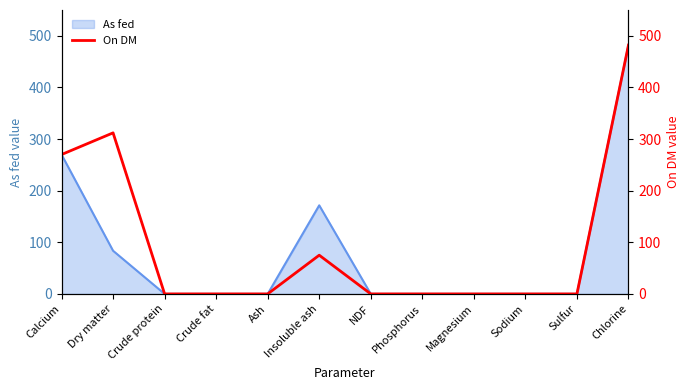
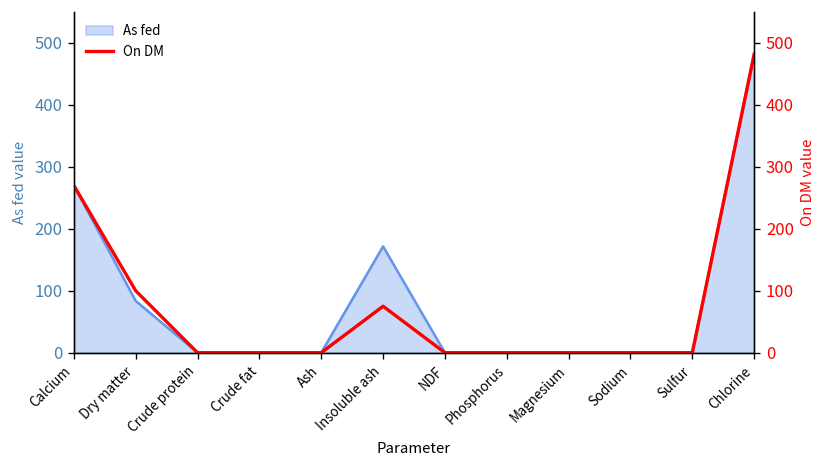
  {
    "As fed": {
      "Calcium": 270,
      "Dry matter": 80,
      "Crude protein": 0,
      "Crude fat": 0,
      "Ash": 0,
      "Insoluble ash": 170,
      "NDF": 0,
      "Phosphorus": 0,
      "Magnesium": 0,
      "Sodium": 0,
      "Sulfur": 0,
      "Chlorine": 480
    },
    "On DM": {
      "Calcium": 270,
-     "Dry matter": 310,
+     "Dry matter": 100,
      "Crude protein": 0,
      "Crude fat": 0,
      "Ash": 0,
      "Insoluble ash": 80,
      "NDF": 0,
      "Phosphorus": 0,
      "Magnesium": 0,
      "Sodium": 0,
      "Sulfur": 0,
      "Chlorine": 480
    }
  }
